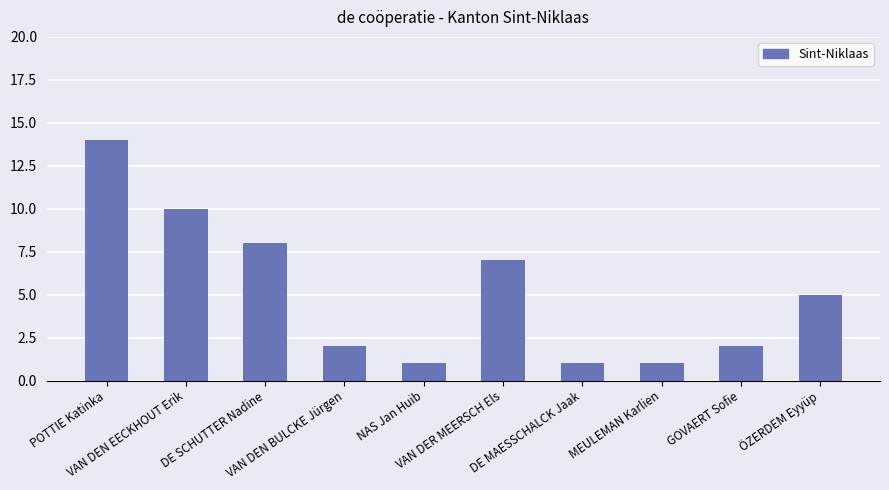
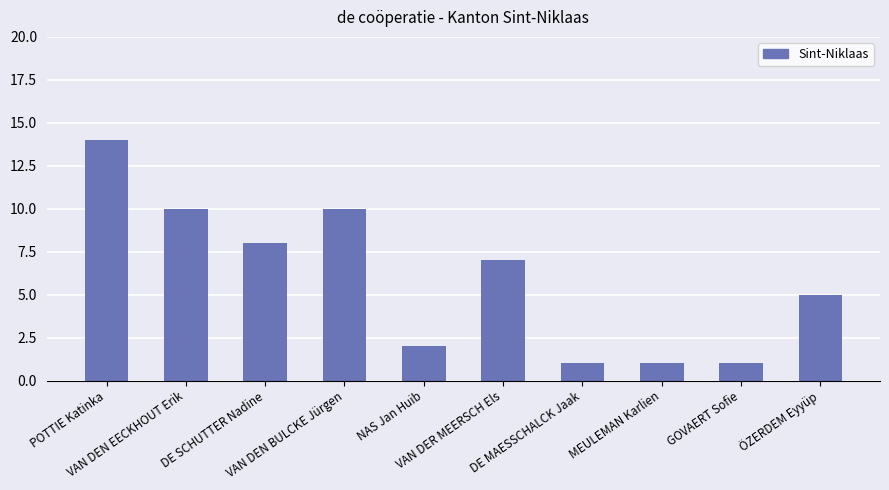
  {
    "POTTIE Katinka": 14,
    "VAN DEN EECKHOUT Erik": 10,
    "DE SCHUTTER Nadine": 8,
-   "VAN DEN BULCKE Jürgen": 2,
-   "NAS Jan Huib": 1,
+   "VAN DEN BULCKE Jürgen": 10,
+   "NAS Jan Huib": 2,
    "VAN DER MEERSCH Els": 7,
    "DE MAESSCHALCK Jaak": 1,
    "MEULEMAN Karlien": 1,
-   "GOVAERT Sofie": 2,
+   "GOVAERT Sofie": 1,
    "ÖZERDEM Eyyüp": 5
  }
